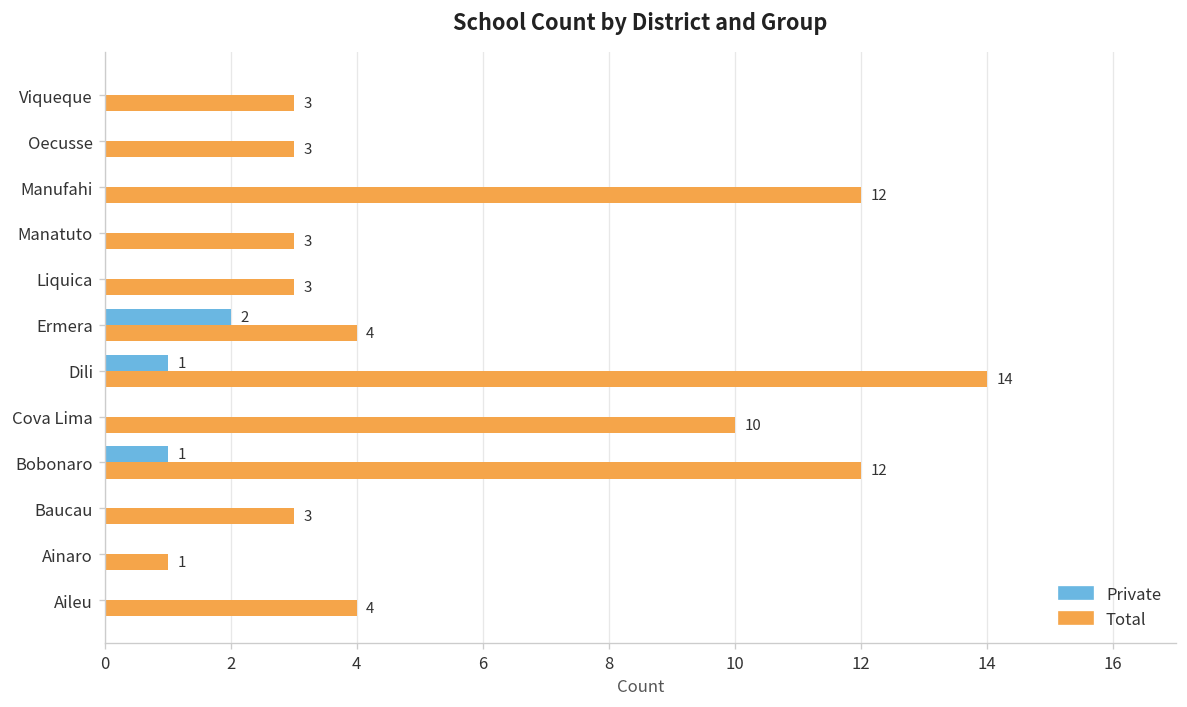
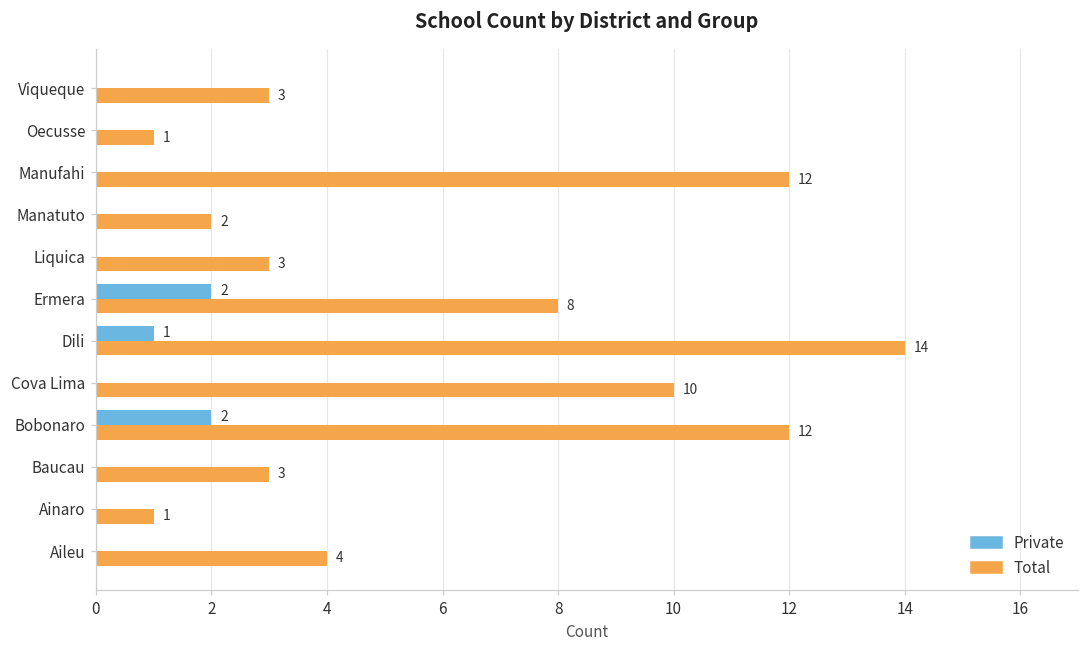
  {
    "Private": {
      "Ermera": 2,
      "Dili": 1,
-     "Bobonaro": 1
+     "Bobonaro": 2
    },
    "Total": {
      "Viqueque": 3,
-     "Oecusse": 3,
+     "Oecusse": 1,
      "Manufahi": 12,
-     "Manatuto": 3,
+     "Manatuto": 2,
      "Liquica": 3,
-     "Ermera": 4,
+     "Ermera": 8,
      "Dili": 14,
      "Cova Lima": 10,
      "Bobonaro": 12,
      "Baucau": 3,
      "Ainaro": 1,
      "Aileu": 4
    }
  }
